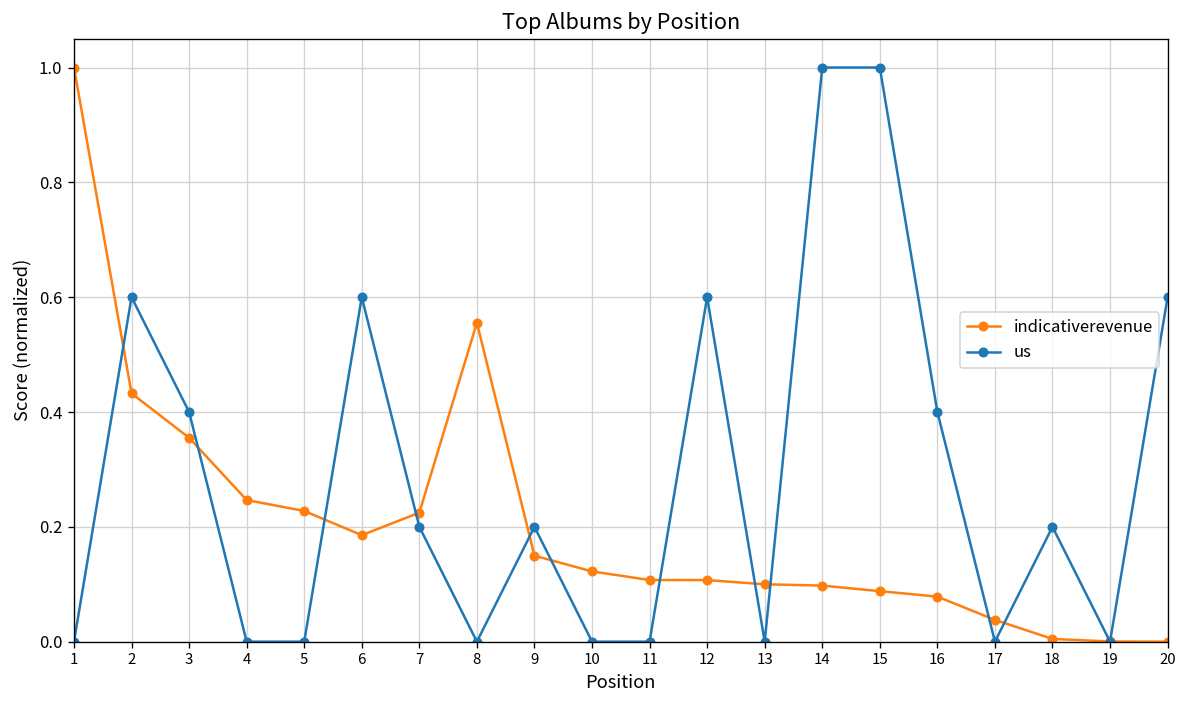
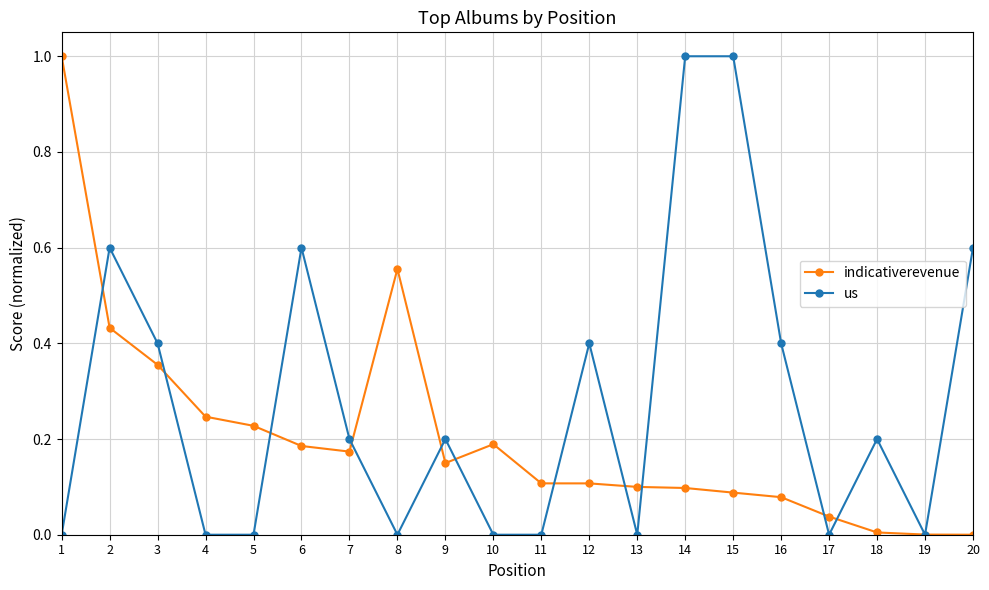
  {
    "indicativerevenue": {
      "1": 1.00,
      "2": 0.43,
      "3": 0.36,
      "4": 0.25,
      "5": 0.23,
      "6": 0.19,
-     "7": 0.22,
+     "7": 0.17,
      "8": 0.56,
      "9": 0.15,
-     "10": 0.12,
+     "10": 0.19,
      "11": 0.11,
      "12": 0.11,
      "13": 0.10,
      "14": 0.10,
      "15": 0.09,
      "16": 0.08,
      "17": 0.04,
      "18": 0.00,
      "20": 0.00
    },
    "us": {
      "1": 0.00,
      "2": 0.60,
      "3": 0.40,
      "4": 0.00,
      "5": 0.00,
      "6": 0.60,
      "7": 0.20,
      "8": 0.00,
      "9": 0.20,
      "10": 0.00,
      "11": 0.00,
-     "12": 0.60,
+     "12": 0.40,
      "13": 0.00,
      "14": 1.00,
      "15": 1.00,
      "16": 0.40,
      "17": 0.00,
      "18": 0.20,
      "20": 0.60
    }
  }
